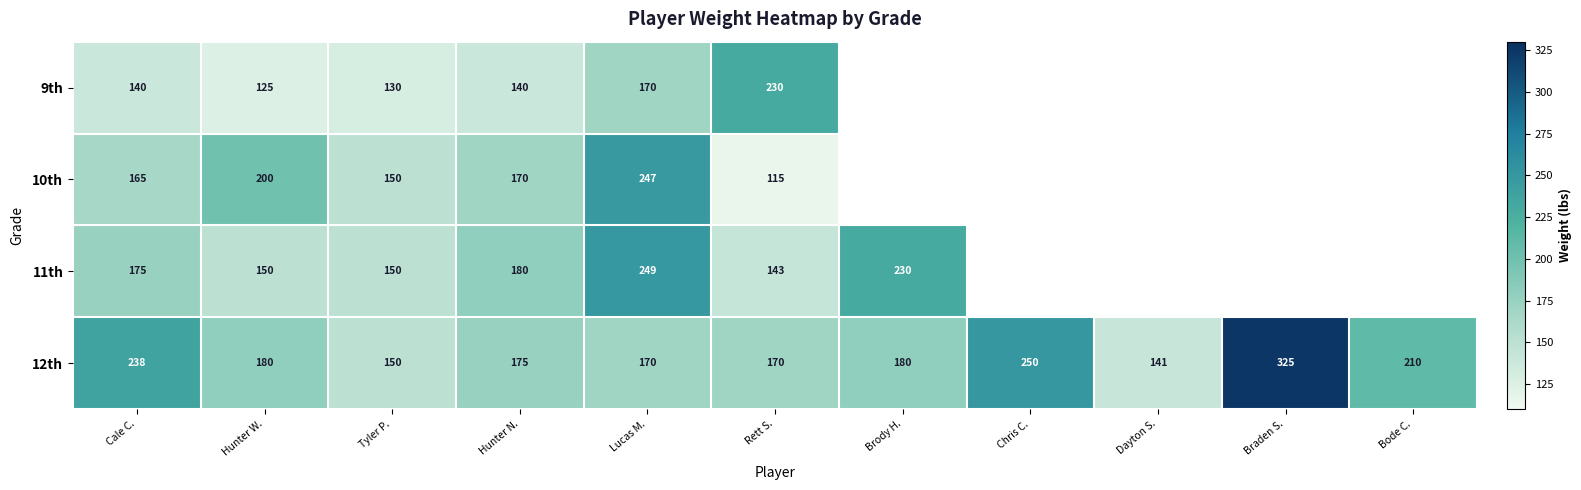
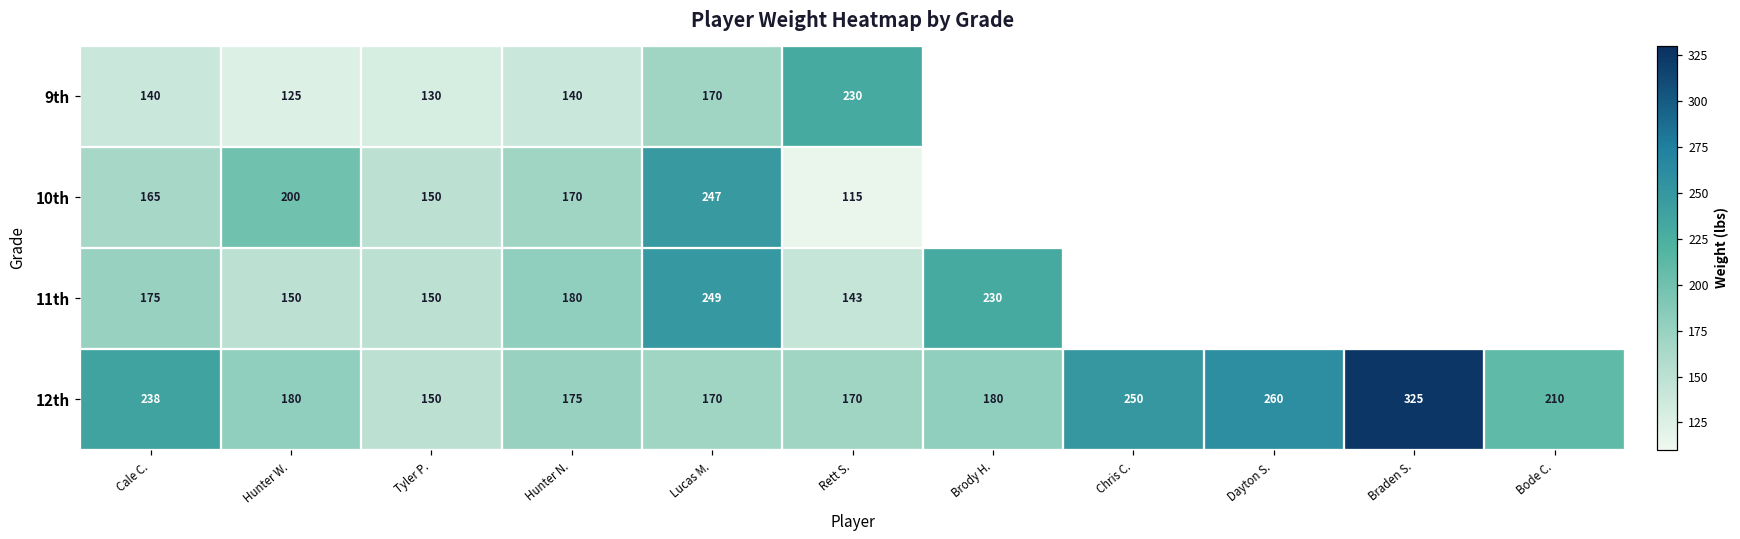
  {
    "9th": {
      "Cale C.": 140,
      "Hunter W.": 125,
      "Tyler P.": 130,
      "Hunter N.": 140,
      "Lucas M.": 170,
      "Rett S.": 230
    },
    "10th": {
      "Cale C.": 165,
      "Hunter W.": 200,
      "Tyler P.": 150,
      "Hunter N.": 170,
      "Lucas M.": 247,
      "Rett S.": 115
    },
    "11th": {
      "Cale C.": 175,
      "Hunter W.": 150,
      "Tyler P.": 150,
      "Hunter N.": 180,
      "Lucas M.": 249,
      "Rett S.": 143,
      "Brody H.": 230
    },
    "12th": {
      "Cale C.": 238,
      "Hunter W.": 180,
      "Tyler P.": 150,
      "Hunter N.": 175,
      "Lucas M.": 170,
      "Rett S.": 170,
      "Brody H.": 180,
      "Chris C.": 250,
-     "Dayton S.": 141,
+     "Dayton S.": 260,
      "Braden S.": 325,
      "Bode C.": 210
    }
  }
